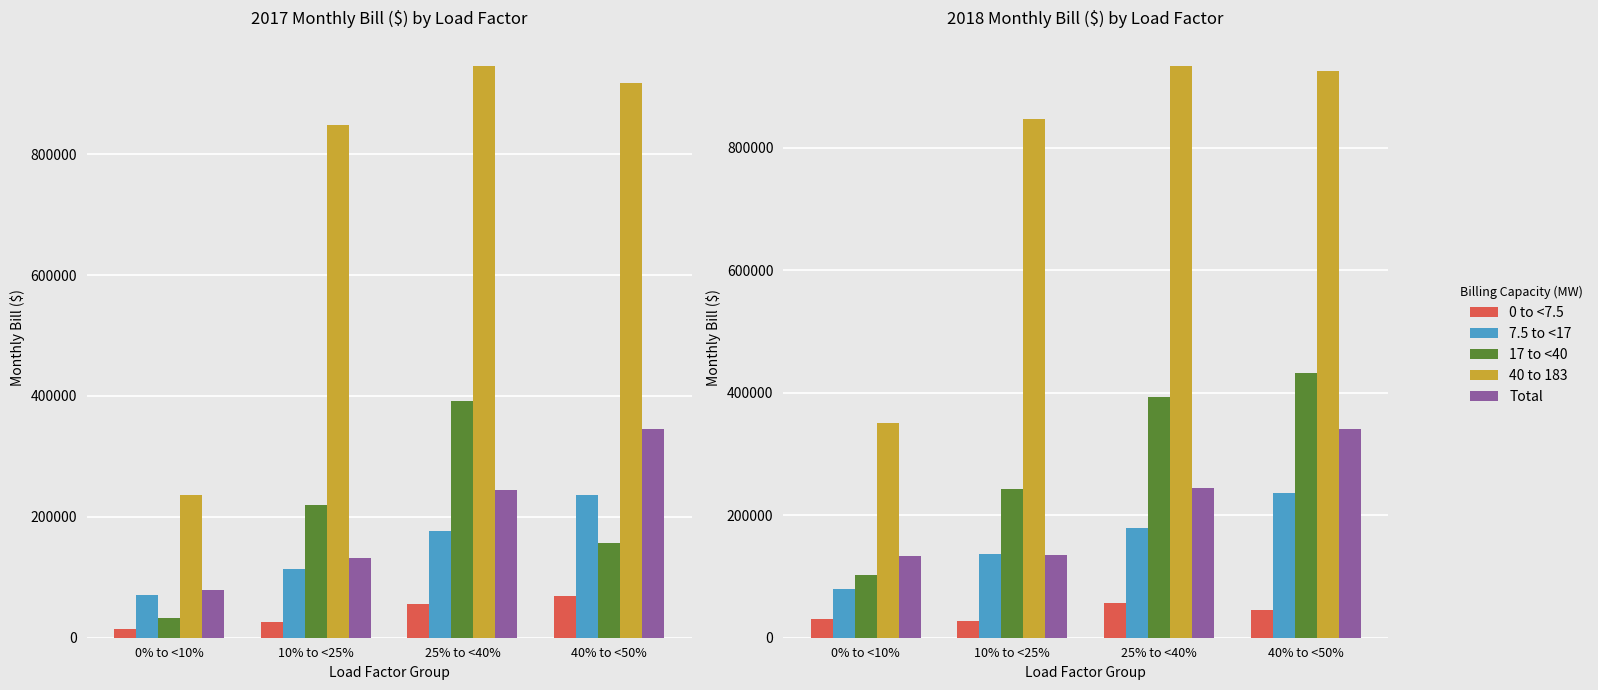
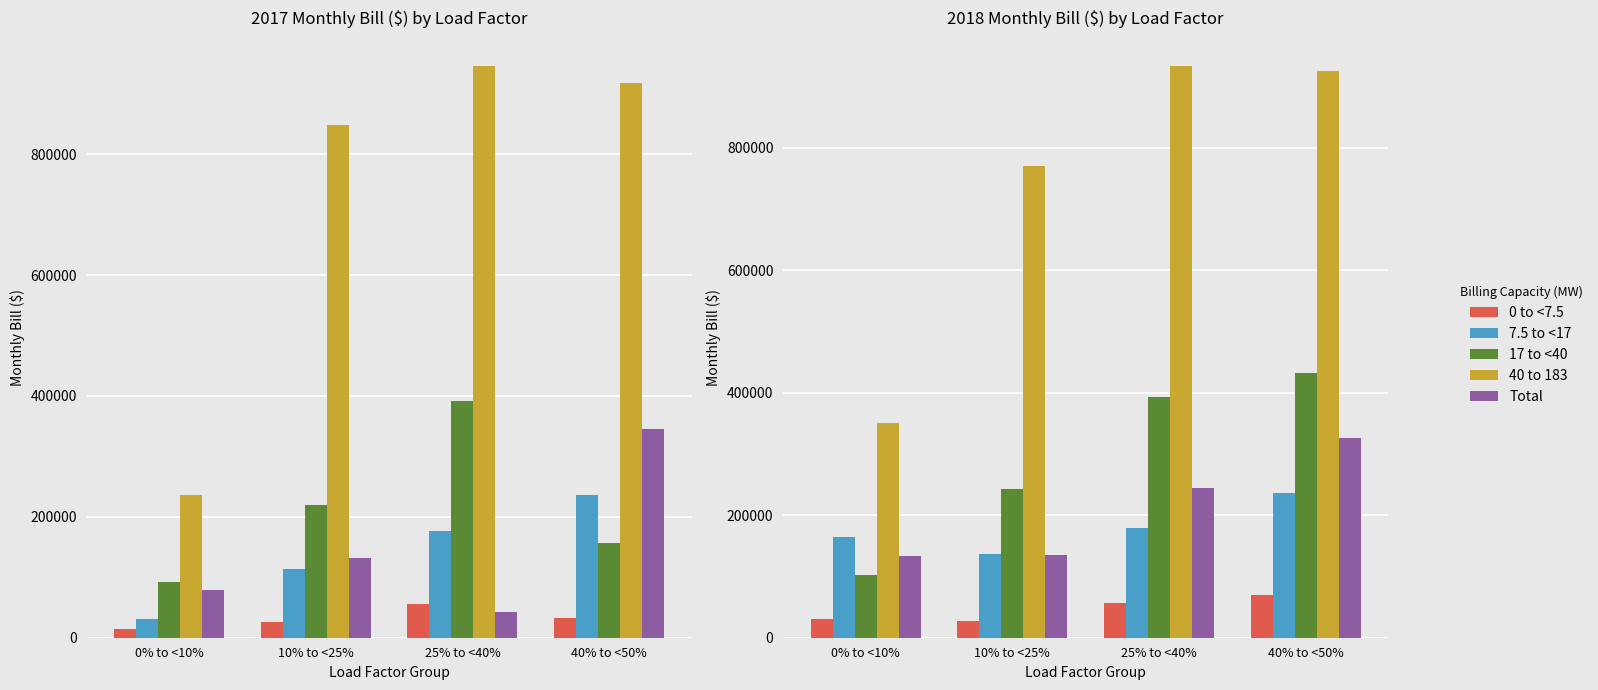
  {
    "2017 Monthly Bill ($) by Load Factor": {
      "0 to <7.5": {
        "0% to <10%": 10000,
        "10% to <25%": 30000,
        "25% to <40%": 60000,
-       "40% to <50%": 70000
+       "40% to <50%": 30000
      },
      "7.5 to <17": {
-       "0% to <10%": 70000,
+       "0% to <10%": 30000,
        "10% to <25%": 110000,
        "25% to <40%": 180000,
        "40% to <50%": 240000
      },
      "17 to <40": {
-       "0% to <10%": 30000,
+       "0% to <10%": 90000,
        "10% to <25%": 220000,
        "25% to <40%": 390000,
        "40% to <50%": 160000
      },
      "40 to 183": {
        "0% to <10%": 240000,
        "10% to <25%": 850000,
        "25% to <40%": 940000,
        "40% to <50%": 920000
      },
      "Total": {
        "0% to <10%": 80000,
        "10% to <25%": 130000,
-       "25% to <40%": 240000,
+       "25% to <40%": 40000,
        "40% to <50%": 340000
      }
    },
    "2018 Monthly Bill ($) by Load Factor": {
      "0 to <7.5": {
        "0% to <10%": 30000,
        "10% to <25%": 30000,
        "25% to <40%": 60000,
-       "40% to <50%": 40000
+       "40% to <50%": 70000
      },
      "7.5 to <17": {
-       "0% to <10%": 80000,
+       "0% to <10%": 160000,
        "10% to <25%": 140000,
        "25% to <40%": 180000,
        "40% to <50%": 240000
      },
      "17 to <40": {
        "0% to <10%": 100000,
        "10% to <25%": 240000,
        "25% to <40%": 390000,
        "40% to <50%": 430000
      },
      "40 to 183": {
        "0% to <10%": 350000,
-       "10% to <25%": 850000,
+       "10% to <25%": 770000,
        "25% to <40%": 930000,
        "40% to <50%": 920000
      },
      "Total": {
        "0% to <10%": 130000,
        "10% to <25%": 130000,
        "25% to <40%": 250000,
-       "40% to <50%": 340000
+       "40% to <50%": 330000
      }
    }
  }
